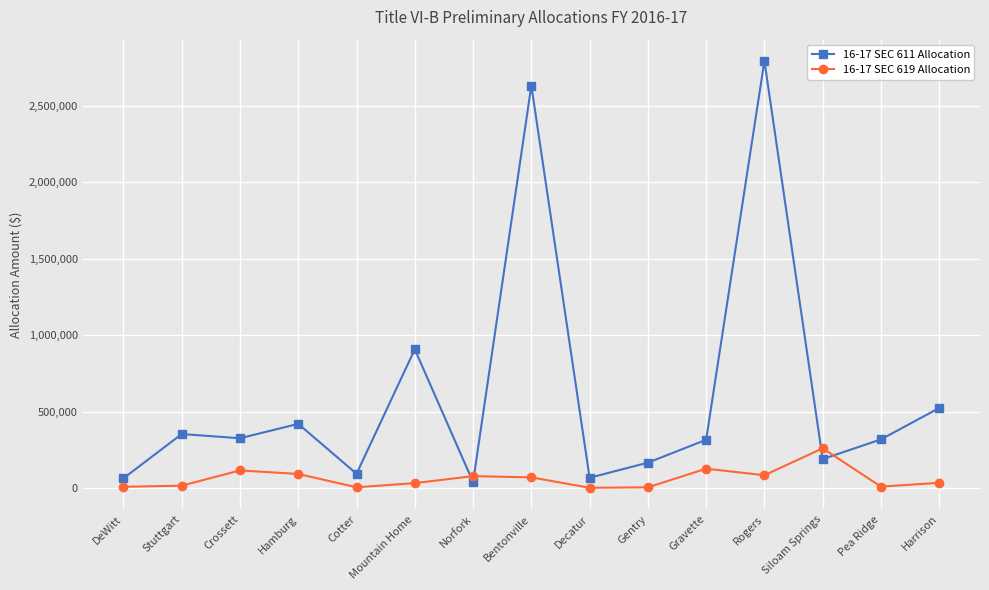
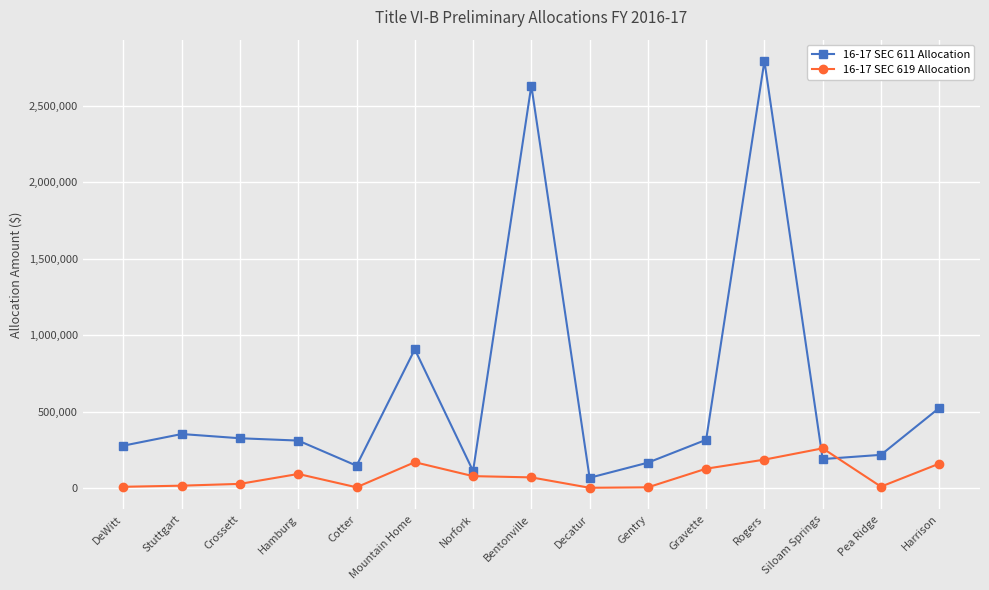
  {
    "16-17 SEC 611 Allocation": {
-     "DeWitt": "70,000",
+     "DeWitt": "280,000",
      "Stuttgart": "360,000",
      "Crossett": "330,000",
-     "Hamburg": "420,000",
-     "Cotter": "100,000",
+     "Hamburg": "310,000",
+     "Cotter": "150,000",
      "Mountain Home": "910,000",
-     "Norfork": "40,000",
+     "Norfork": "110,000",
      "Bentonville": "2,630,000",
      "Decatur": "70,000",
      "Gentry": "170,000",
      "Gravette": "320,000",
      "Rogers": "2,790,000",
      "Siloam Springs": "190,000",
-     "Pea Ridge": "320,000",
+     "Pea Ridge": "220,000",
      "Harrison": "530,000"
    },
    "16-17 SEC 619 Allocation": {
      "DeWitt": "10,000",
      "Stuttgart": "20,000",
-     "Crossett": "120,000",
+     "Crossett": "30,000",
      "Hamburg": "90,000",
      "Cotter": "10,000",
-     "Mountain Home": "40,000",
+     "Mountain Home": "170,000",
      "Norfork": "80,000",
      "Bentonville": "70,000",
      "Decatur": "0",
      "Gentry": "10,000",
      "Gravette": "130,000",
-     "Rogers": "90,000",
+     "Rogers": "190,000",
      "Siloam Springs": "260,000",
      "Pea Ridge": "10,000",
-     "Harrison": "40,000"
+     "Harrison": "160,000"
    }
  }
